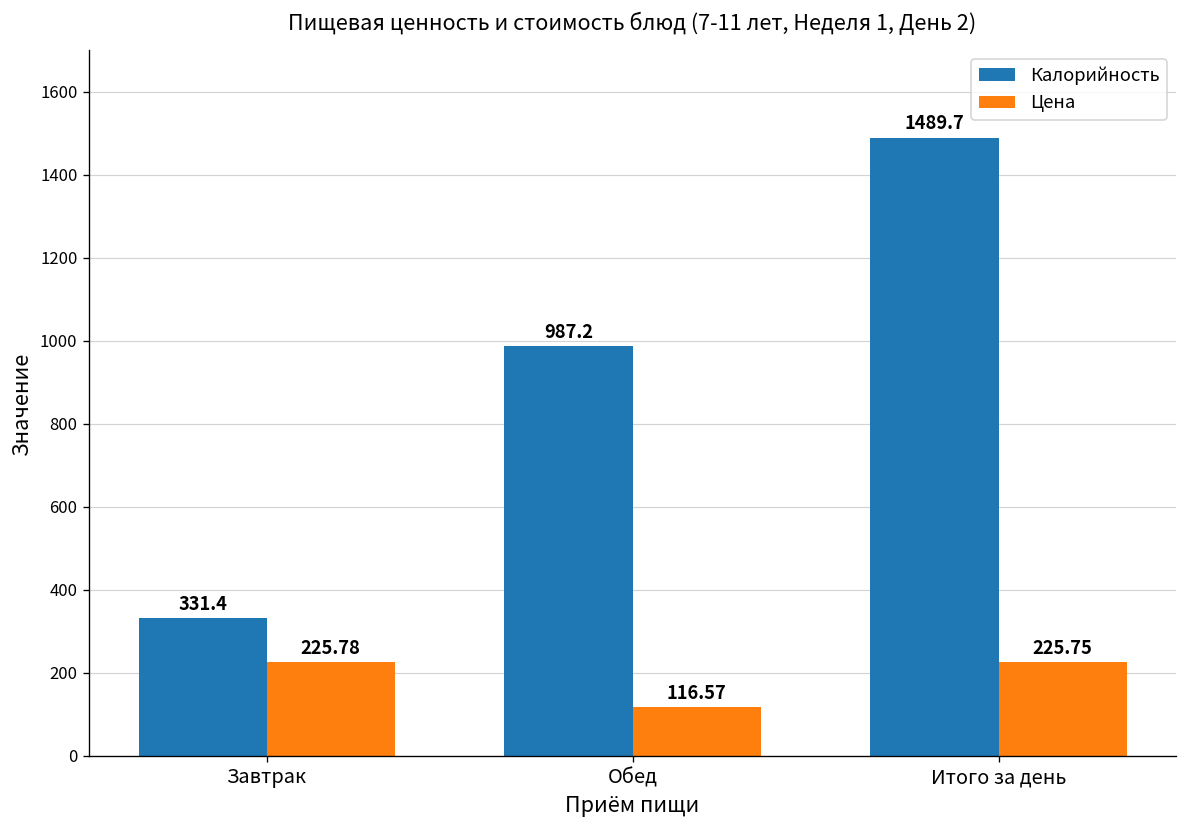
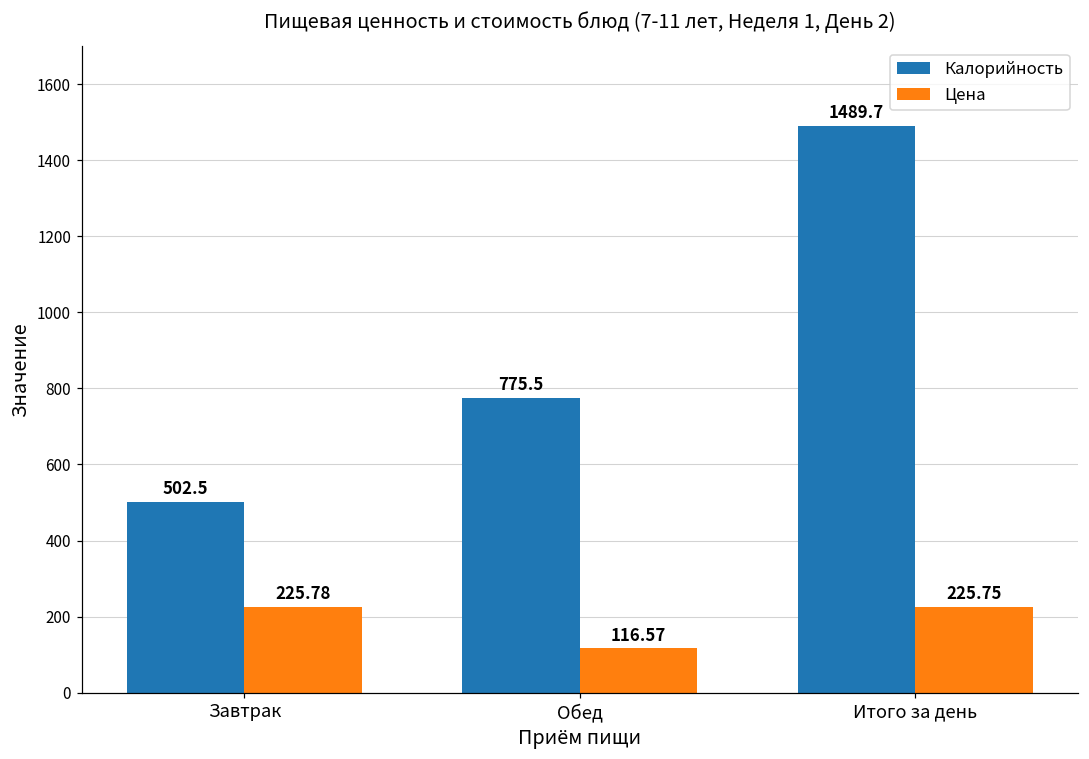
  {
    "Калорийность": {
-     "Завтрак": 331.4,
-     "Обед": 987.2,
+     "Завтрак": 502.5,
+     "Обед": 775.5,
      "Итого за день": 1489.7
    },
    "Цена": {
      "Завтрак": 225.78,
      "Обед": 116.57,
      "Итого за день": 225.75
    }
  }
